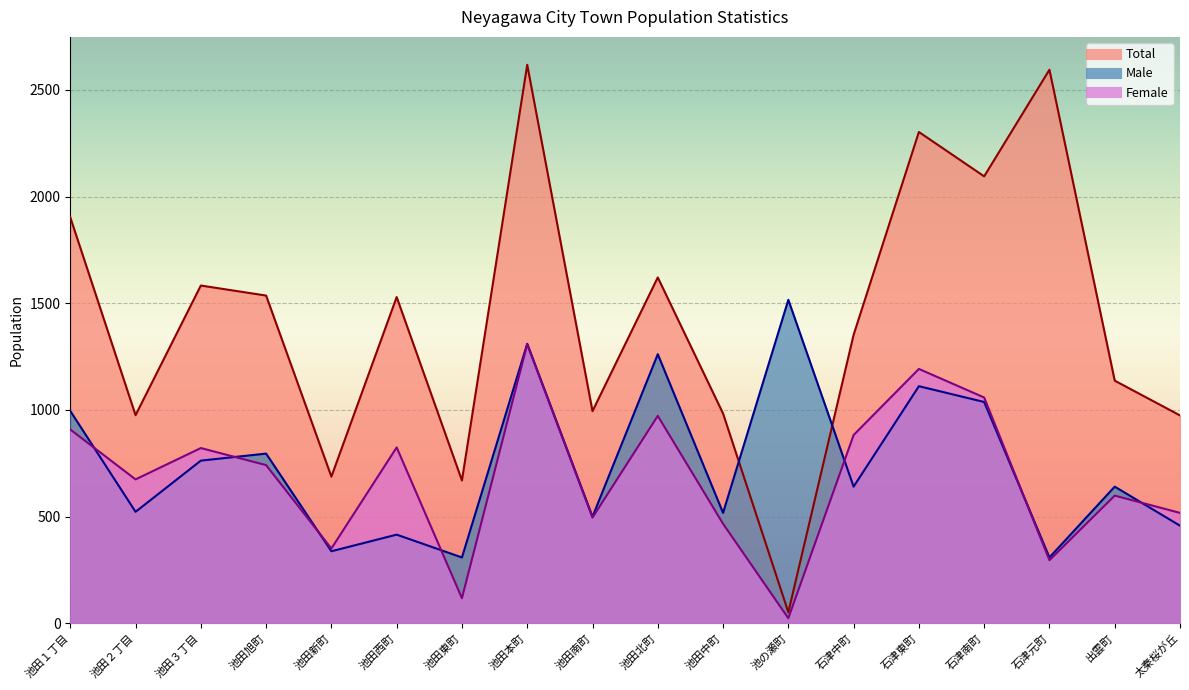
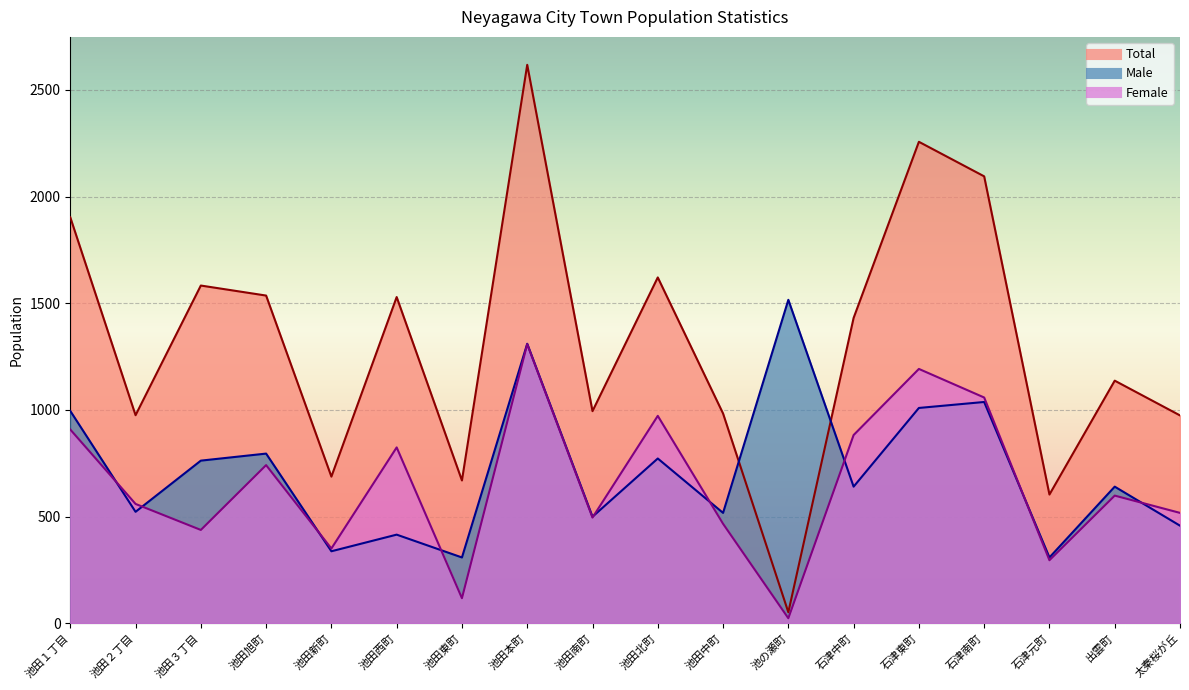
  {
    "Total": {
      "池田１丁目": 1900,
      "池田２丁目": 980,
      "池田３丁目": 1580,
      "池田旭町": 1540,
      "池田新町": 690,
      "池田西町": 1530,
      "池田東町": 670,
      "池田本町": 2620,
      "池田南町": 990,
      "池田北町": 1620,
      "池田中町": 980,
      "池の瀬町": 50,
-     "石津中町": 1350,
-     "石津東町": 2300,
+     "石津中町": 1430,
+     "石津東町": 2260,
      "石津南町": 2100,
-     "石津元町": 2600,
+     "石津元町": 600,
      "出雲町": 1140,
      "太秦桜が丘": 970
    },
    "Male": {
      "池田１丁目": 1000,
      "池田２丁目": 520,
      "池田３丁目": 760,
      "池田旭町": 800,
      "池田新町": 340,
      "池田西町": 420,
      "池田東町": 310,
-     "池田北町": 1260,
+     "池田北町": 770,
      "池田中町": 520,
      "池の瀬町": 1520,
      "石津中町": 640,
-     "石津東町": 1110,
+     "石津東町": 1010,
      "石津南町": 1040,
      "石津元町": 310,
      "出雲町": 640,
      "太秦桜が丘": 460
    },
    "Female": {
      "池田１丁目": 910,
-     "池田２丁目": 670,
-     "池田３丁目": 820,
+     "池田２丁目": 560,
+     "池田３丁目": 440,
      "池田旭町": 740,
      "池田新町": 350,
      "池田西町": 820,
      "池田東町": 120,
      "池田北町": 970,
      "池田中町": 470,
      "池の瀬町": 20,
      "石津中町": 880,
      "石津東町": 1190,
      "石津南町": 1060,
      "石津元町": 300,
      "出雲町": 600,
      "太秦桜が丘": 520
    }
  }
